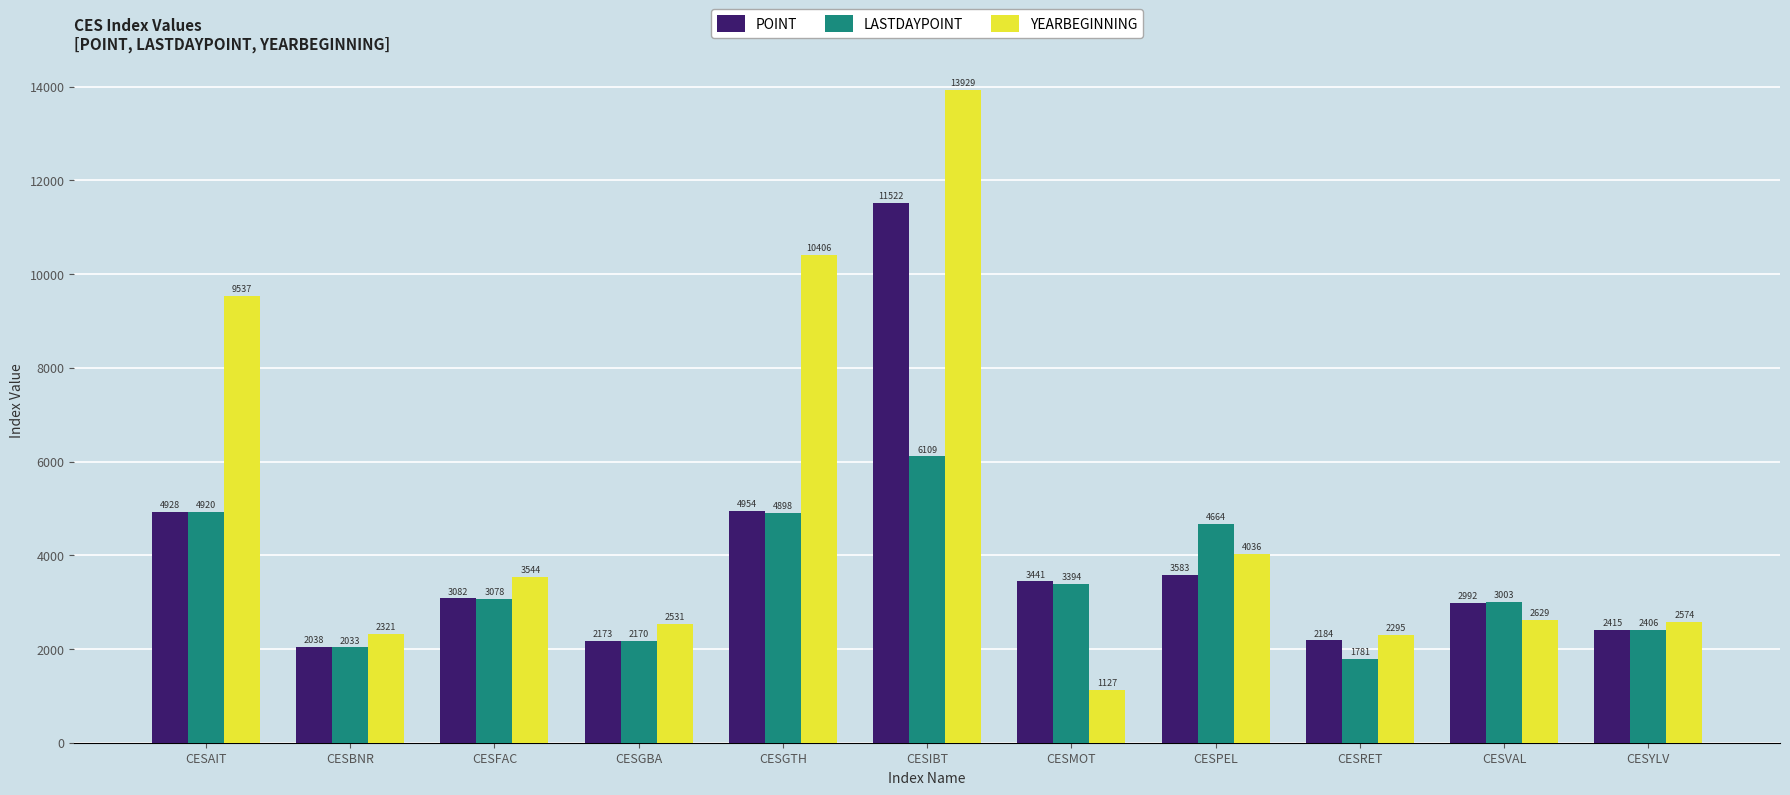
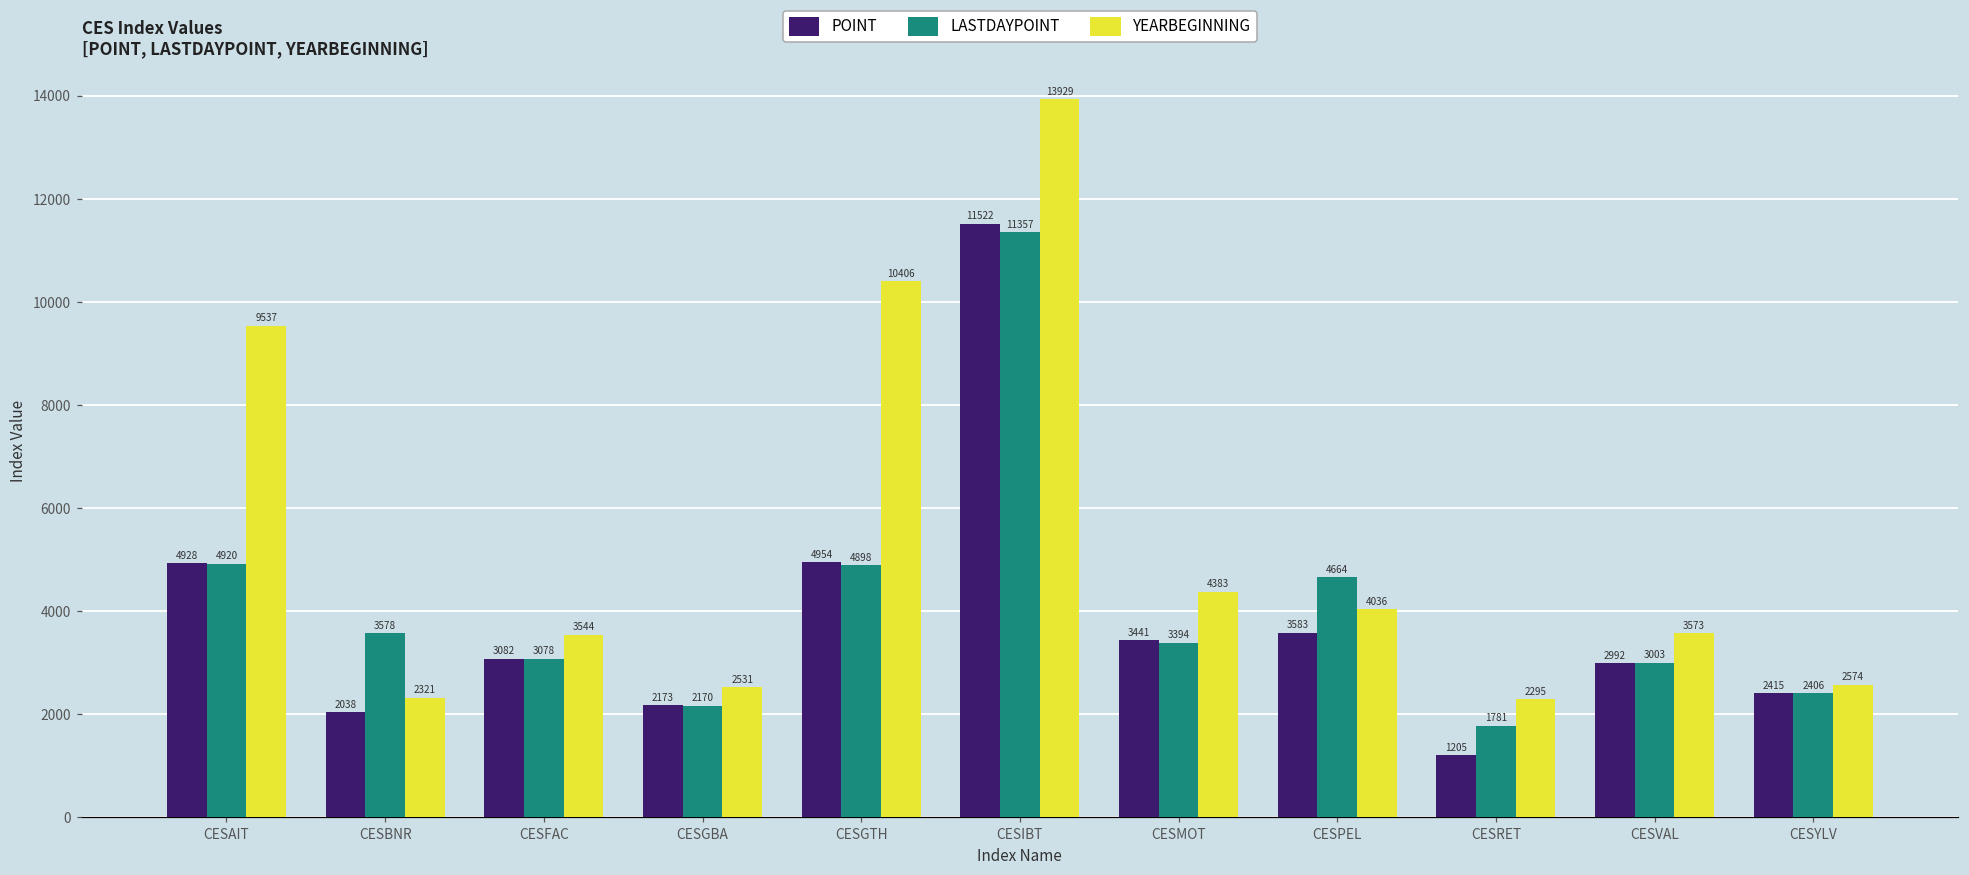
  {
    "POINT": {
      "CESAIT": 4928,
      "CESBNR": 2038,
      "CESFAC": 3082,
      "CESGBA": 2173,
      "CESGTH": 4954,
      "CESIBT": 11522,
      "CESMOT": 3441,
      "CESPEL": 3583,
-     "CESRET": 2184,
+     "CESRET": 1205,
      "CESVAL": 2992,
      "CESYLV": 2415
    },
    "LASTDAYPOINT": {
      "CESAIT": 4920,
-     "CESBNR": 2033,
+     "CESBNR": 3578,
      "CESFAC": 3078,
      "CESGBA": 2170,
      "CESGTH": 4898,
-     "CESIBT": 6109,
+     "CESIBT": 11357,
      "CESMOT": 3394,
      "CESPEL": 4664,
      "CESRET": 1781,
      "CESVAL": 3003,
      "CESYLV": 2406
    },
    "YEARBEGINNING": {
      "CESAIT": 9537,
      "CESBNR": 2321,
      "CESFAC": 3544,
      "CESGBA": 2531,
      "CESGTH": 10406,
      "CESIBT": 13929,
-     "CESMOT": 1127,
+     "CESMOT": 4383,
      "CESPEL": 4036,
      "CESRET": 2295,
-     "CESVAL": 2629,
+     "CESVAL": 3573,
      "CESYLV": 2574
    }
  }
